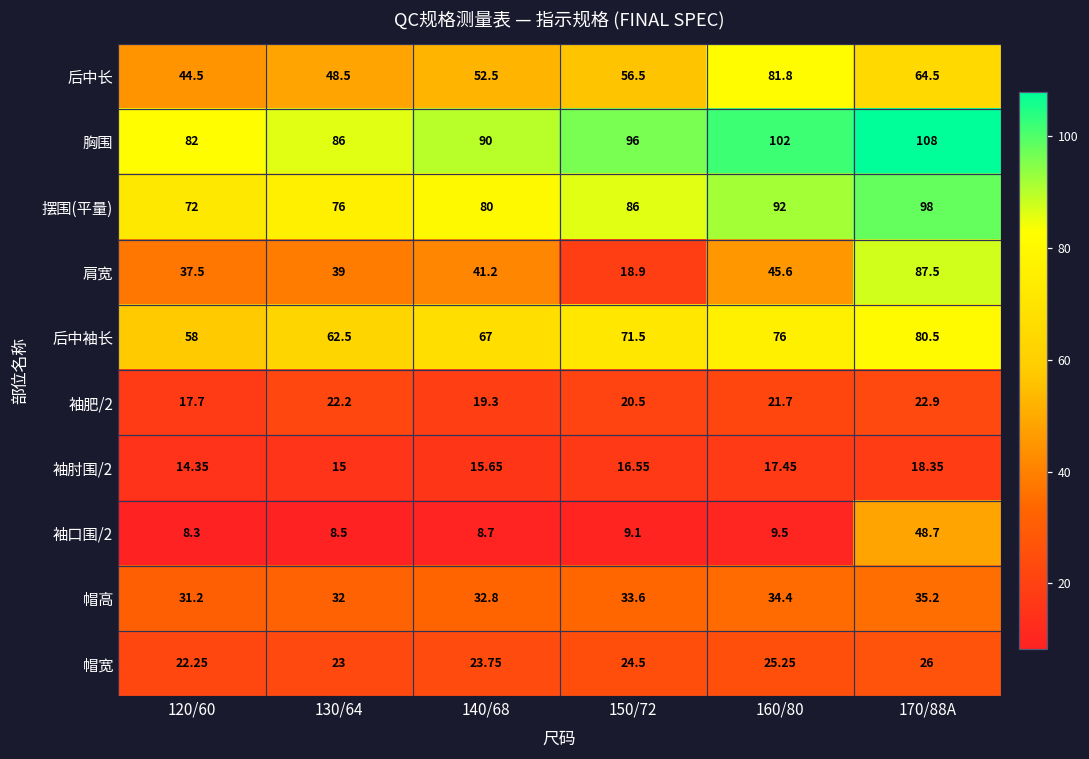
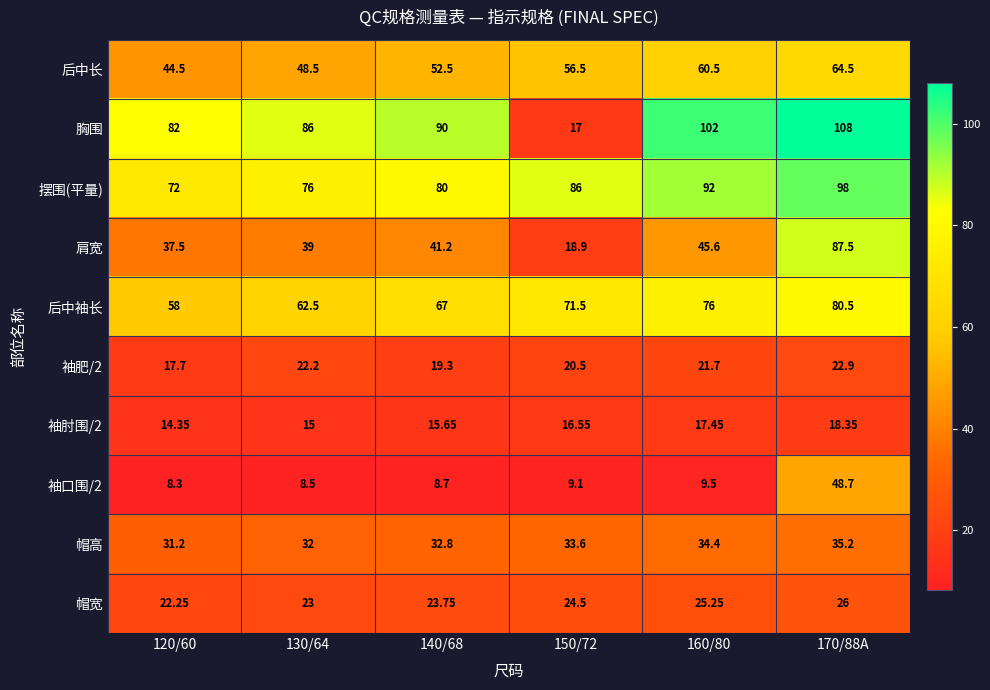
  {
    "后中长": {
      "120/60": 44.5,
      "130/64": 48.5,
      "140/68": 52.5,
      "150/72": 56.5,
-     "160/80": 81.8,
+     "160/80": 60.5,
      "170/88A": 64.5
    },
    "胸围": {
      "120/60": 82,
      "130/64": 86,
      "140/68": 90,
-     "150/72": 96,
+     "150/72": 17,
      "160/80": 102,
      "170/88A": 108
    },
    "摆围(平量)": {
      "120/60": 72,
      "130/64": 76,
      "140/68": 80,
      "150/72": 86,
      "160/80": 92,
      "170/88A": 98
    },
    "肩宽": {
      "120/60": 37.5,
      "130/64": 39,
      "140/68": 41.2,
      "150/72": 18.9,
      "160/80": 45.6,
      "170/88A": 87.5
    },
    "后中袖长": {
      "120/60": 58,
      "130/64": 62.5,
      "140/68": 67,
      "150/72": 71.5,
      "160/80": 76,
      "170/88A": 80.5
    },
    "袖肥/2": {
      "120/60": 17.7,
      "130/64": 22.2,
      "140/68": 19.3,
      "150/72": 20.5,
      "160/80": 21.7,
      "170/88A": 22.9
    },
    "袖肘围/2": {
      "120/60": 14.35,
      "130/64": 15,
      "140/68": 15.65,
      "150/72": 16.55,
      "160/80": 17.45,
      "170/88A": 18.35
    },
    "袖口围/2": {
      "120/60": 8.3,
      "130/64": 8.5,
      "140/68": 8.7,
      "150/72": 9.1,
      "160/80": 9.5,
      "170/88A": 48.7
    },
    "帽高": {
      "120/60": 31.2,
      "130/64": 32,
      "140/68": 32.8,
      "150/72": 33.6,
      "160/80": 34.4,
      "170/88A": 35.2
    },
    "帽宽": {
      "120/60": 22.25,
      "130/64": 23,
      "140/68": 23.75,
      "150/72": 24.5,
      "160/80": 25.25,
      "170/88A": 26
    }
  }
